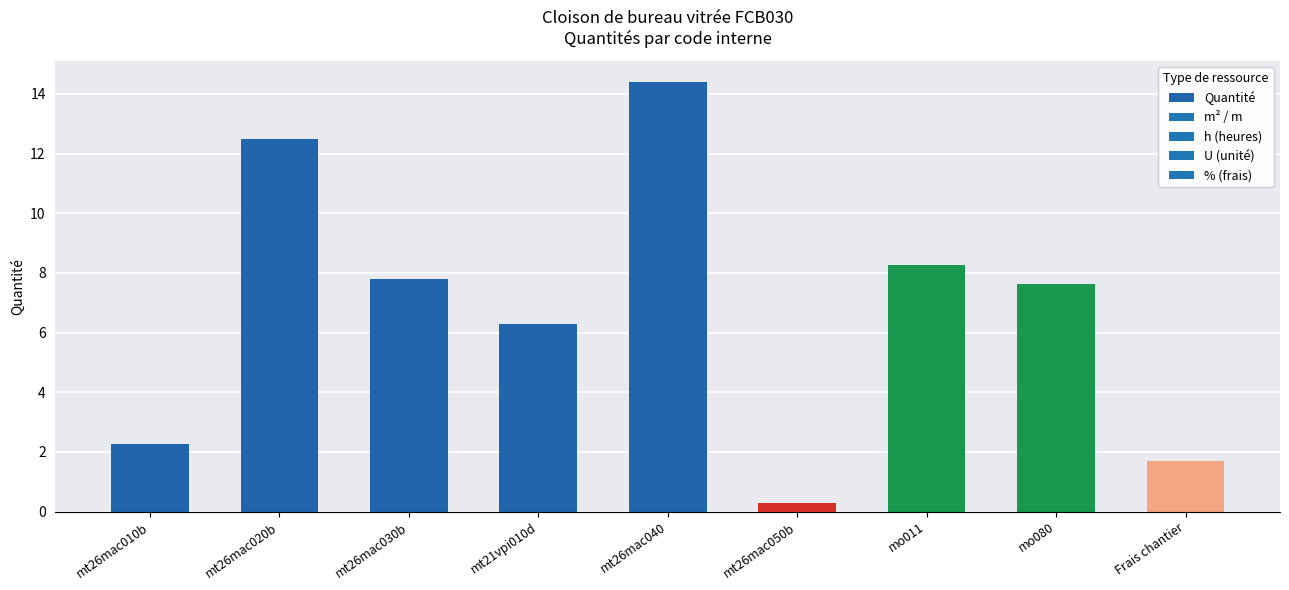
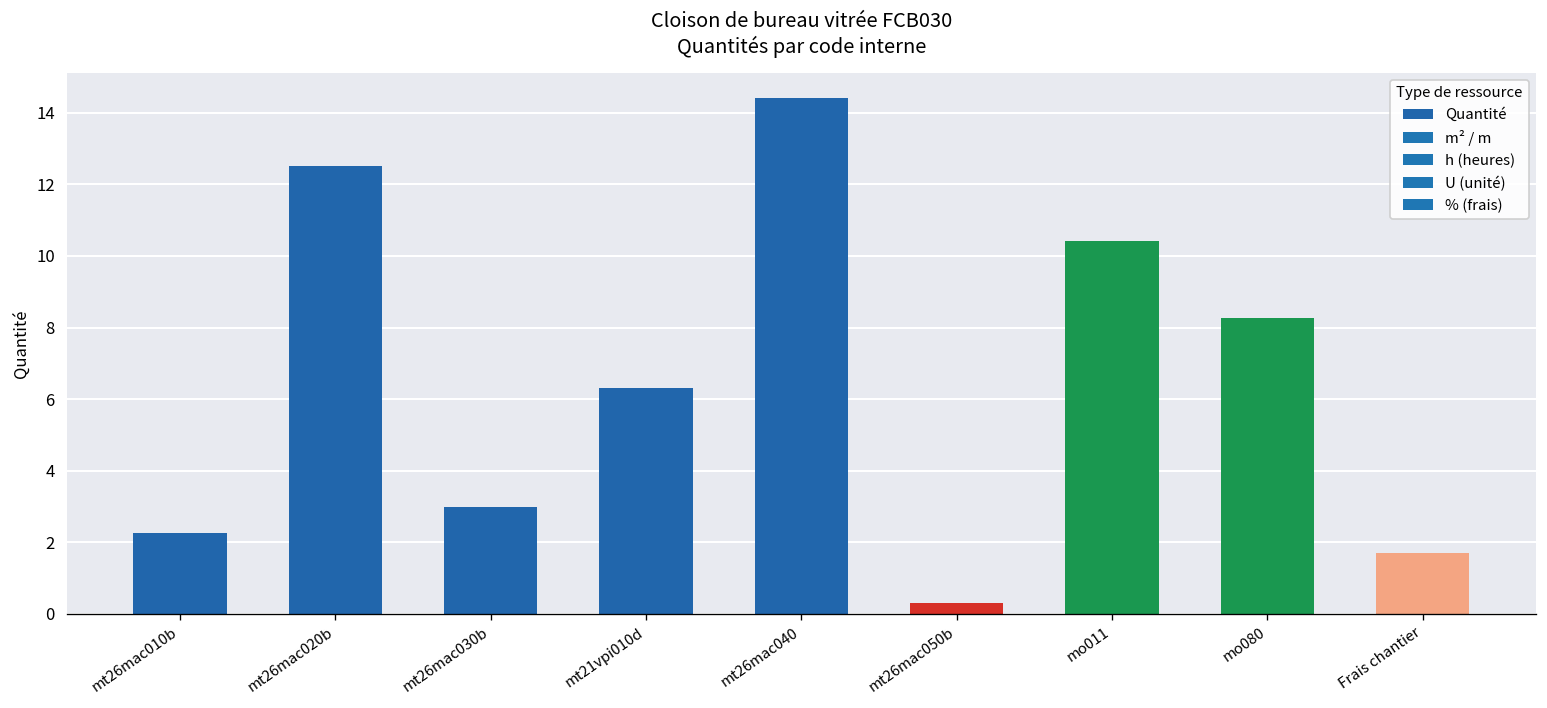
  {
    "mt26mac010b": 2.3,
    "mt26mac020b": 12.5,
-   "mt26mac030b": 7.8,
+   "mt26mac030b": 3.0,
    "mt21vpi010d": 6.3,
    "mt26mac040": 14.4,
    "mt26mac050b": 0.3,
-   "mo011": 8.3,
-   "mo080": 7.6,
+   "mo011": 10.4,
+   "mo080": 8.3,
    "Frais chantier": 1.7
  }
